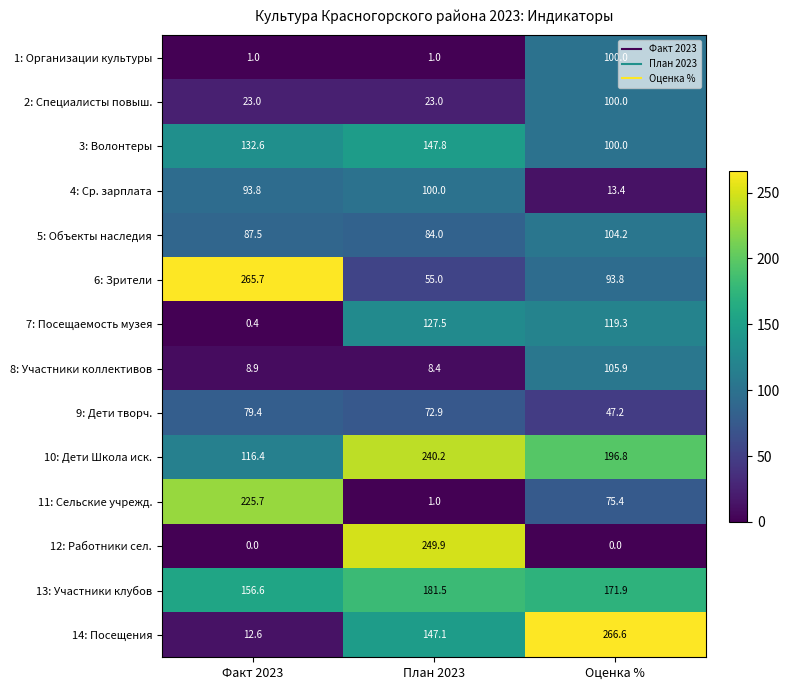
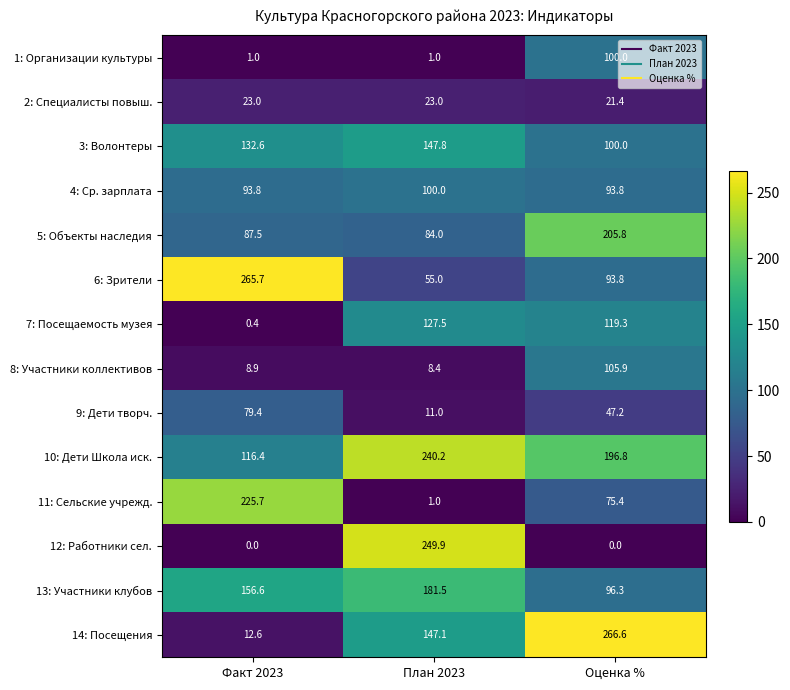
  {
    "1: Организации культуры": {
      "Факт 2023": 1.0,
      "План 2023": 1.0
    },
    "2: Специалисты повыш.": {
      "Факт 2023": 23.0,
      "План 2023": 23.0,
-     "Оценка %": 100.0
+     "Оценка %": 21.4
    },
    "3: Волонтеры": {
      "Факт 2023": 132.6,
      "План 2023": 147.8,
      "Оценка %": 100.0
    },
    "4: Ср. зарплата": {
      "Факт 2023": 93.8,
      "План 2023": 100.0,
-     "Оценка %": 13.4
+     "Оценка %": 93.8
    },
    "5: Объекты наследия": {
      "Факт 2023": 87.5,
      "План 2023": 84.0,
-     "Оценка %": 104.2
+     "Оценка %": 205.8
    },
    "6: Зрители": {
      "Факт 2023": 265.7,
      "План 2023": 55.0,
      "Оценка %": 93.8
    },
    "7: Посещаемость музея": {
      "Факт 2023": 0.4,
      "План 2023": 127.5,
      "Оценка %": 119.3
    },
    "8: Участники коллективов": {
      "Факт 2023": 8.9,
      "План 2023": 8.4,
      "Оценка %": 105.9
    },
    "9: Дети творч.": {
      "Факт 2023": 79.4,
-     "План 2023": 72.9,
+     "План 2023": 11.0,
      "Оценка %": 47.2
    },
    "10: Дети Школа иск.": {
      "Факт 2023": 116.4,
      "План 2023": 240.2,
      "Оценка %": 196.8
    },
    "11: Сельские учрежд.": {
      "Факт 2023": 225.7,
      "План 2023": 1.0,
      "Оценка %": 75.4
    },
    "12: Работники сел.": {
      "Факт 2023": 0.0,
      "План 2023": 249.9,
      "Оценка %": 0.0
    },
    "13: Участники клубов": {
      "Факт 2023": 156.6,
      "План 2023": 181.5,
-     "Оценка %": 171.9
+     "Оценка %": 96.3
    },
    "14: Посещения": {
      "Факт 2023": 12.6,
      "План 2023": 147.1,
      "Оценка %": 266.6
    }
  }
